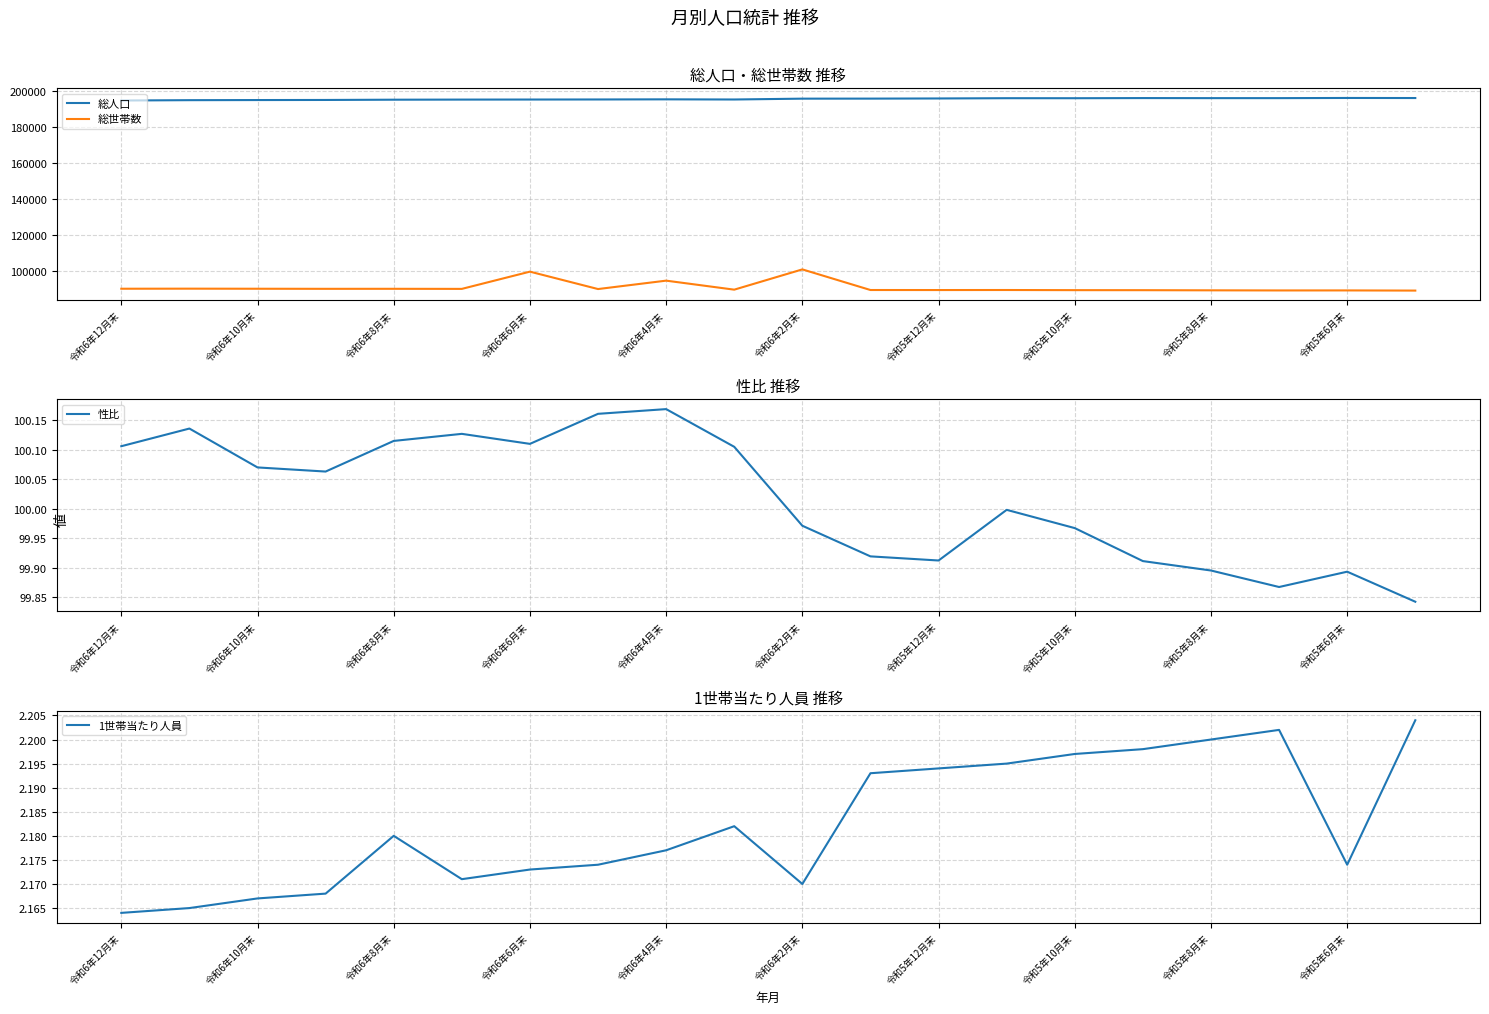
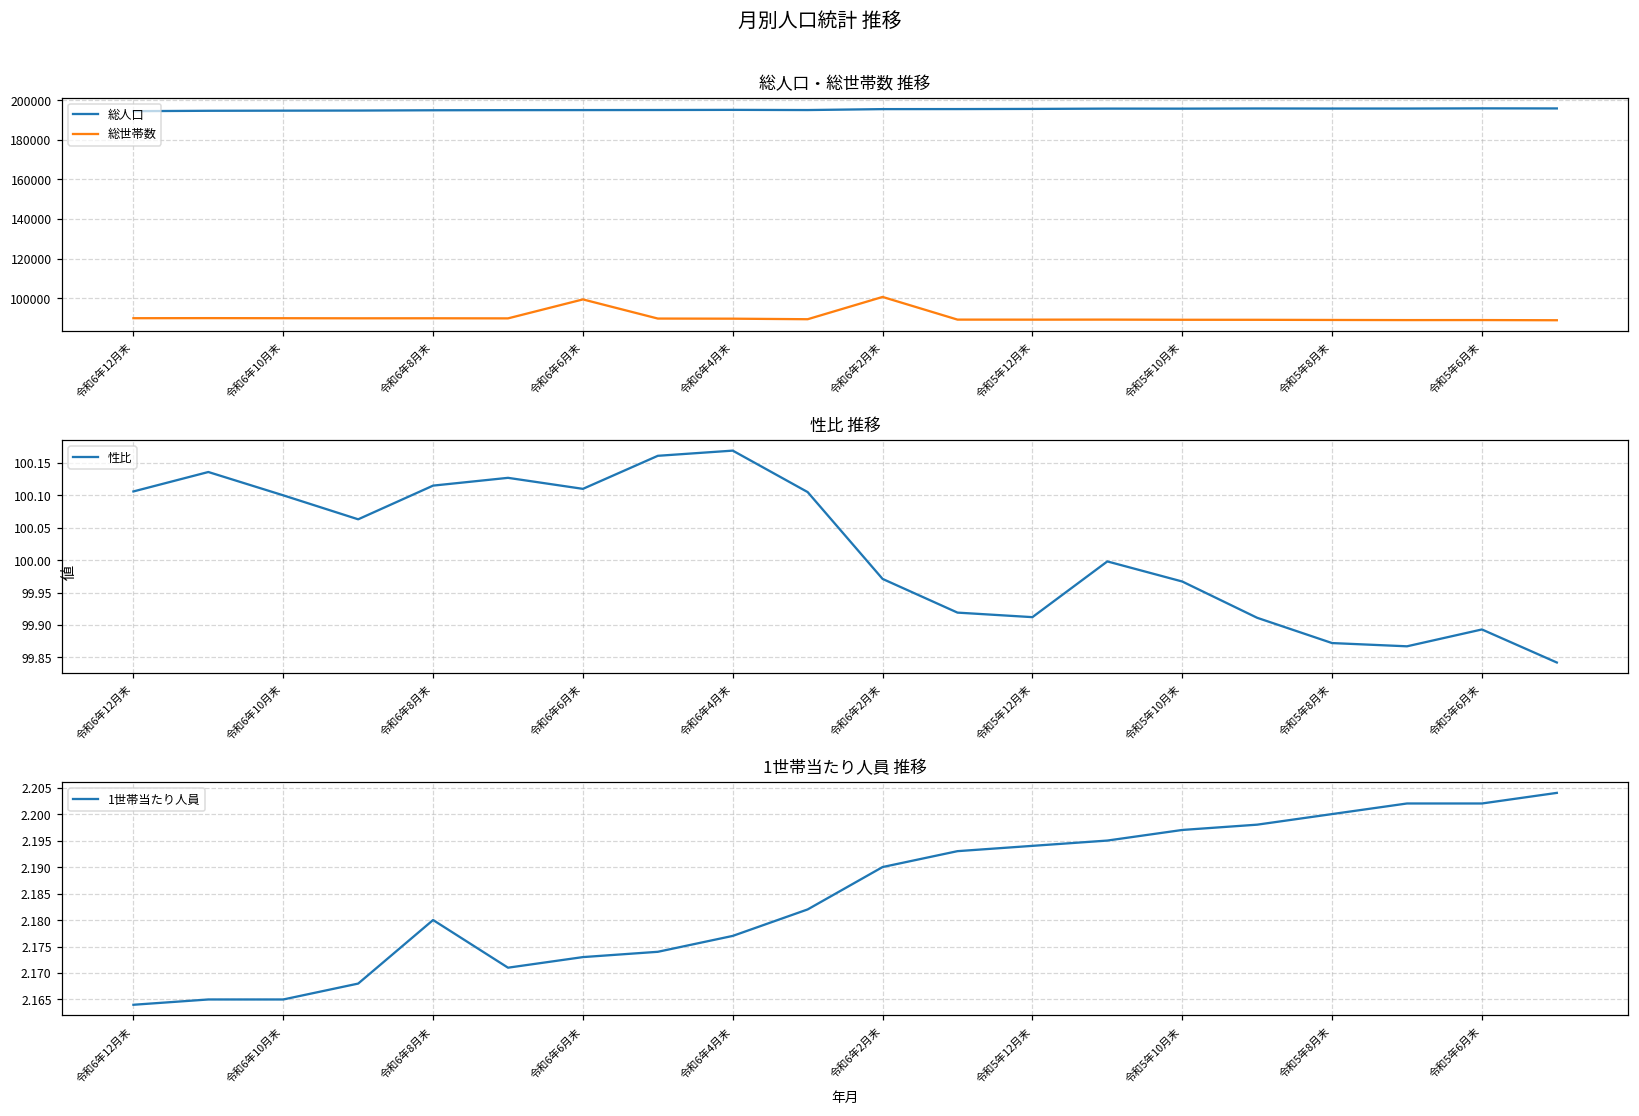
  {
    "総人口・総世帯数 推移": {
      "総人口": {
        "令和6年10月末": 195000,
        "令和6年8月末": 195000,
        "令和6年6月末": 195000,
        "令和6年4月末": 195000,
        "令和6年2月末": 195000,
        "令和5年12月末": 196000,
        "令和5年10月末": 196000,
        "令和5年8月末": 196000,
        "令和5年6月末": 196000
      },
      "総世帯数": {
        "令和6年12月末": 90000,
        "令和6年10月末": 90000,
        "令和6年8月末": 90000,
        "令和6年6月末": 99000,
-       "令和6年4月末": 94000,
+       "令和6年4月末": 90000,
        "令和6年2月末": 101000,
        "令和5年12月末": 89000,
        "令和5年10月末": 89000,
        "令和5年8月末": 89000,
        "令和5年6月末": 89000
      }
    },
    "性比 推移": {
      "令和6年12月末": 100.11,
-     "令和6年10月末": 100.07,
+     "令和6年10月末": 100.10,
      "令和6年8月末": 100.12,
      "令和6年6月末": 100.11,
      "令和6年4月末": 100.17,
      "令和6年2月末": 99.97,
      "令和5年12月末": 99.91,
      "令和5年10月末": 99.97,
-     "令和5年8月末": 99.90,
+     "令和5年8月末": 99.87,
      "令和5年6月末": 99.89
    },
    "1世帯当たり人員 推移": {
      "令和6年12月末": 2.164,
-     "令和6年10月末": 2.167,
+     "令和6年10月末": 2.165,
      "令和6年8月末": 2.180,
      "令和6年6月末": 2.173,
      "令和6年4月末": 2.177,
-     "令和6年2月末": 2.17,
+     "令和6年2月末": 2.19,
      "令和5年12月末": 2.194,
      "令和5年10月末": 2.197,
      "令和5年8月末": 2.200,
-     "令和5年6月末": 2.174
+     "令和5年6月末": 2.202
    }
  }
